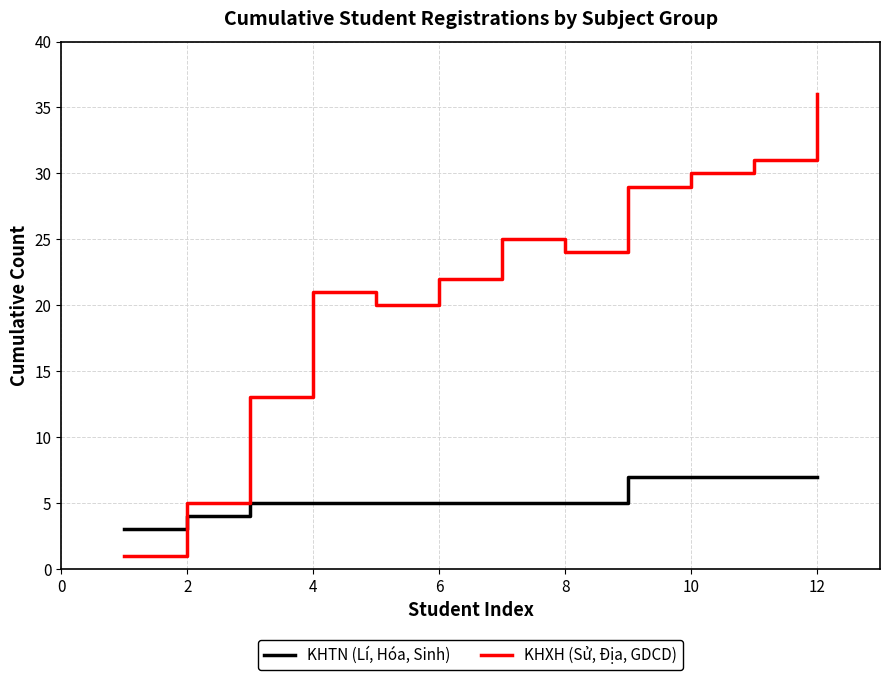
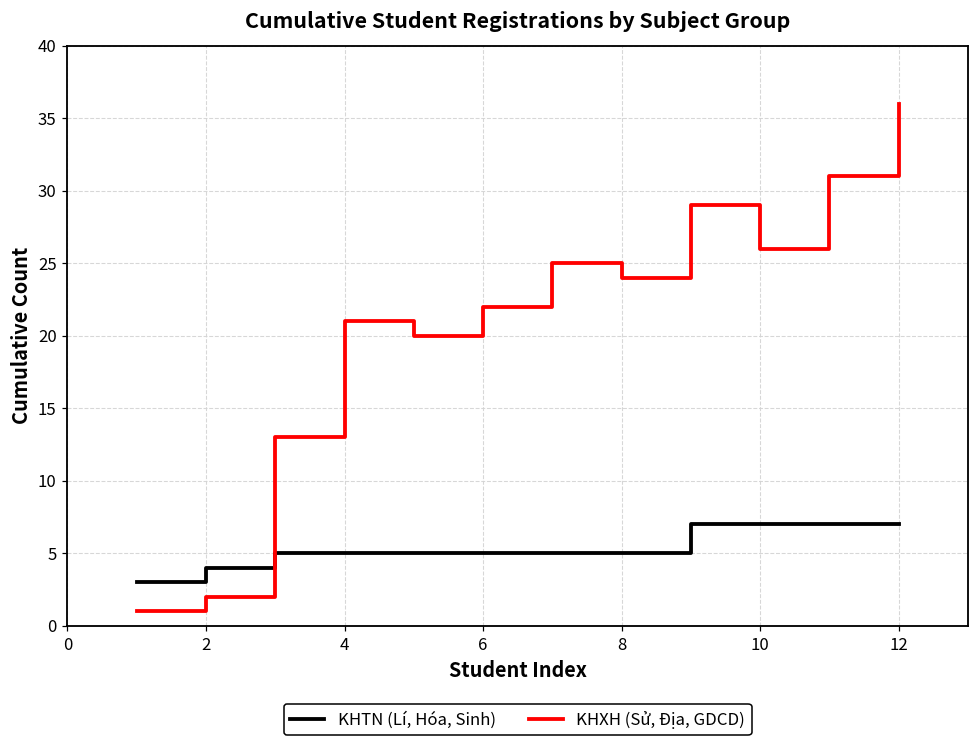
  {
    "KHTN (Lí, Hóa, Sinh)": {
      "2": 4,
      "4": 5,
      "6": 5,
      "8": 5,
      "10": 7,
      "12": 7
    },
    "KHXH (Sử, Địa, GDCD)": {
-     "2": 5,
+     "2": 2,
      "4": 21,
      "6": 22,
      "8": 24,
-     "10": 30,
+     "10": 26,
      "12": 36
    }
  }
